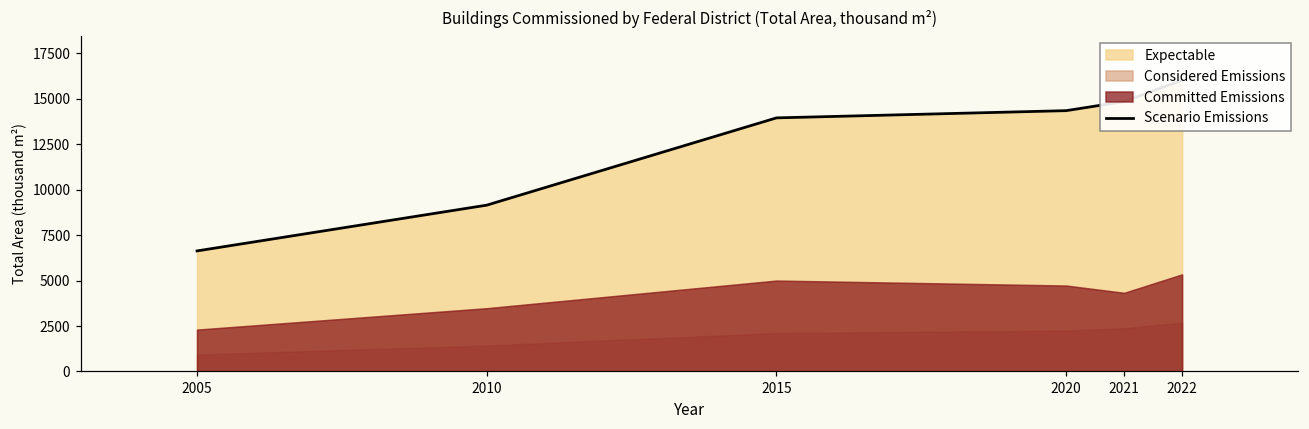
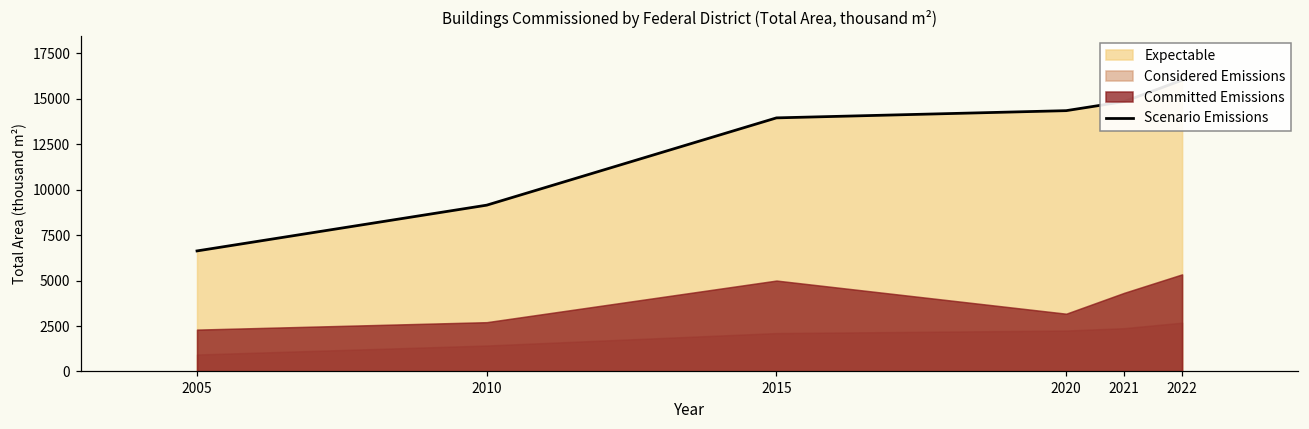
  {
    "Committed Emissions": {
      "2005": 2300,
-     "2010": 3500,
+     "2010": 2700,
      "2015": 5000,
-     "2020": 4700,
+     "2020": 3200,
      "2021": 4300,
      "2022": 5300
    }
  }
